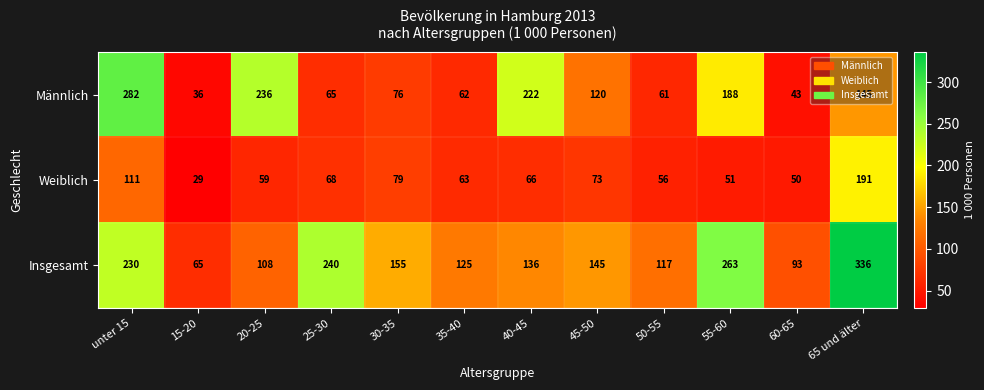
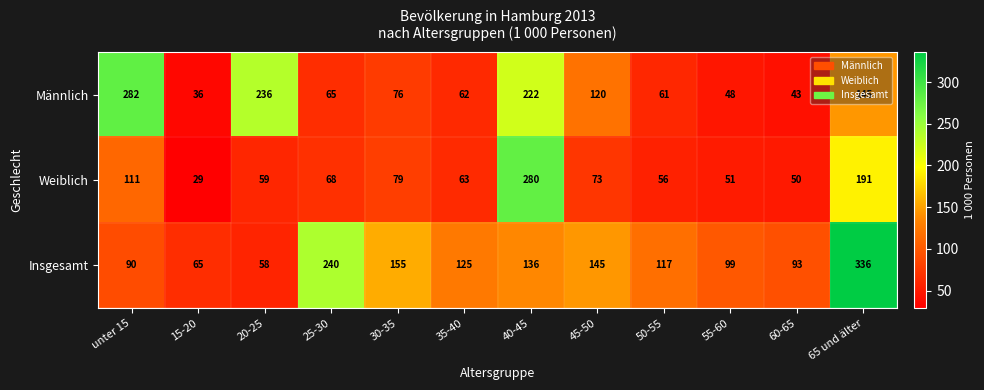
  {
    "Männlich": {
      "unter 15": 282,
      "15-20": 36,
      "20-25": 236,
      "25-30": 65,
      "30-35": 76,
      "35-40": 62,
      "40-45": 222,
      "45-50": 120,
      "50-55": 61,
-     "55-60": 188,
+     "55-60": 48,
      "60-65": 43
    },
    "Weiblich": {
      "unter 15": 111,
      "15-20": 29,
      "20-25": 59,
      "25-30": 68,
      "30-35": 79,
      "35-40": 63,
-     "40-45": 66,
+     "40-45": 280,
      "45-50": 73,
      "50-55": 56,
      "55-60": 51,
      "60-65": 50,
      "65 und älter": 191
    },
    "Insgesamt": {
-     "unter 15": 230,
+     "unter 15": 90,
      "15-20": 65,
-     "20-25": 108,
+     "20-25": 58,
      "25-30": 240,
      "30-35": 155,
      "35-40": 125,
      "40-45": 136,
      "45-50": 145,
      "50-55": 117,
-     "55-60": 263,
+     "55-60": 99,
      "60-65": 93,
      "65 und älter": 336
    }
  }
